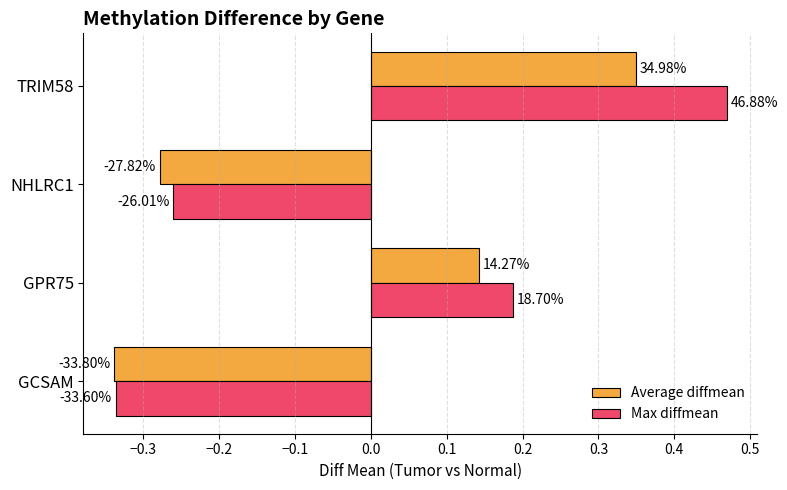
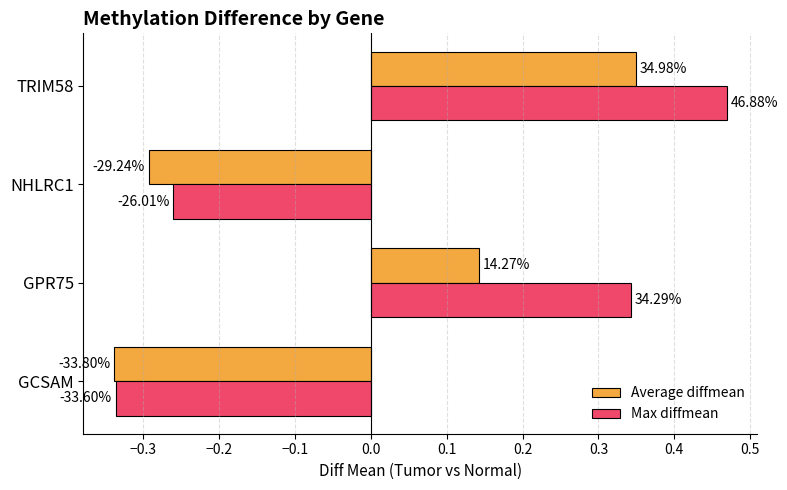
  {
    "Average diffmean": {
      "TRIM58": "34.98%",
-     "NHLRC1": "-27.82%",
+     "NHLRC1": "-29.24%",
      "GPR75": "14.27%",
      "GCSAM": "-33.80%"
    },
    "Max diffmean": {
      "TRIM58": "46.88%",
      "NHLRC1": "-26.01%",
-     "GPR75": "18.70%",
+     "GPR75": "34.29%",
      "GCSAM": "-33.60%"
    }
  }
